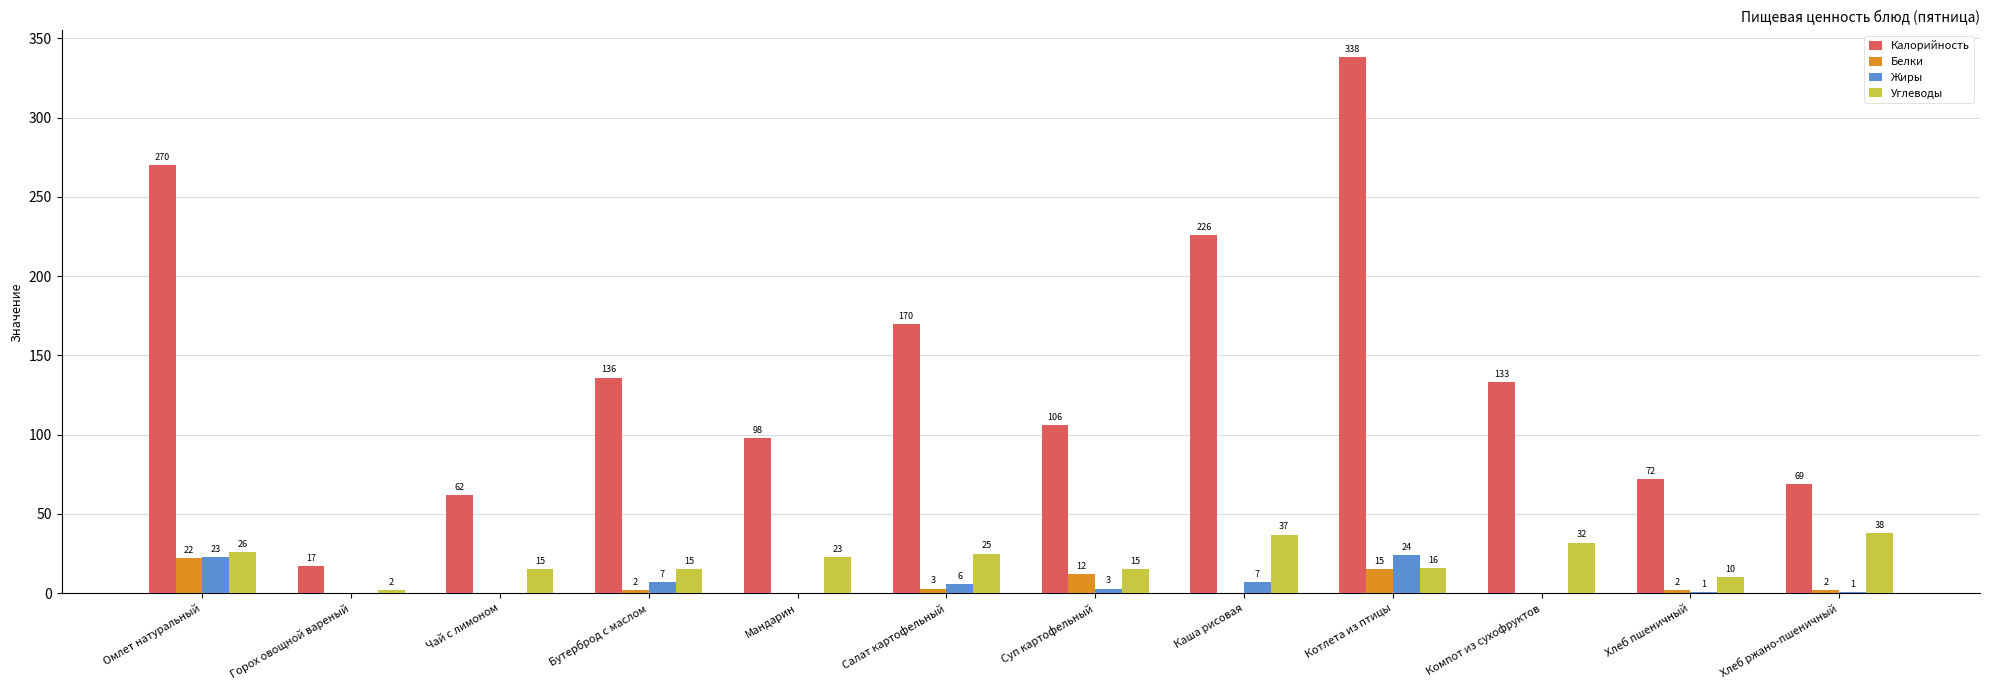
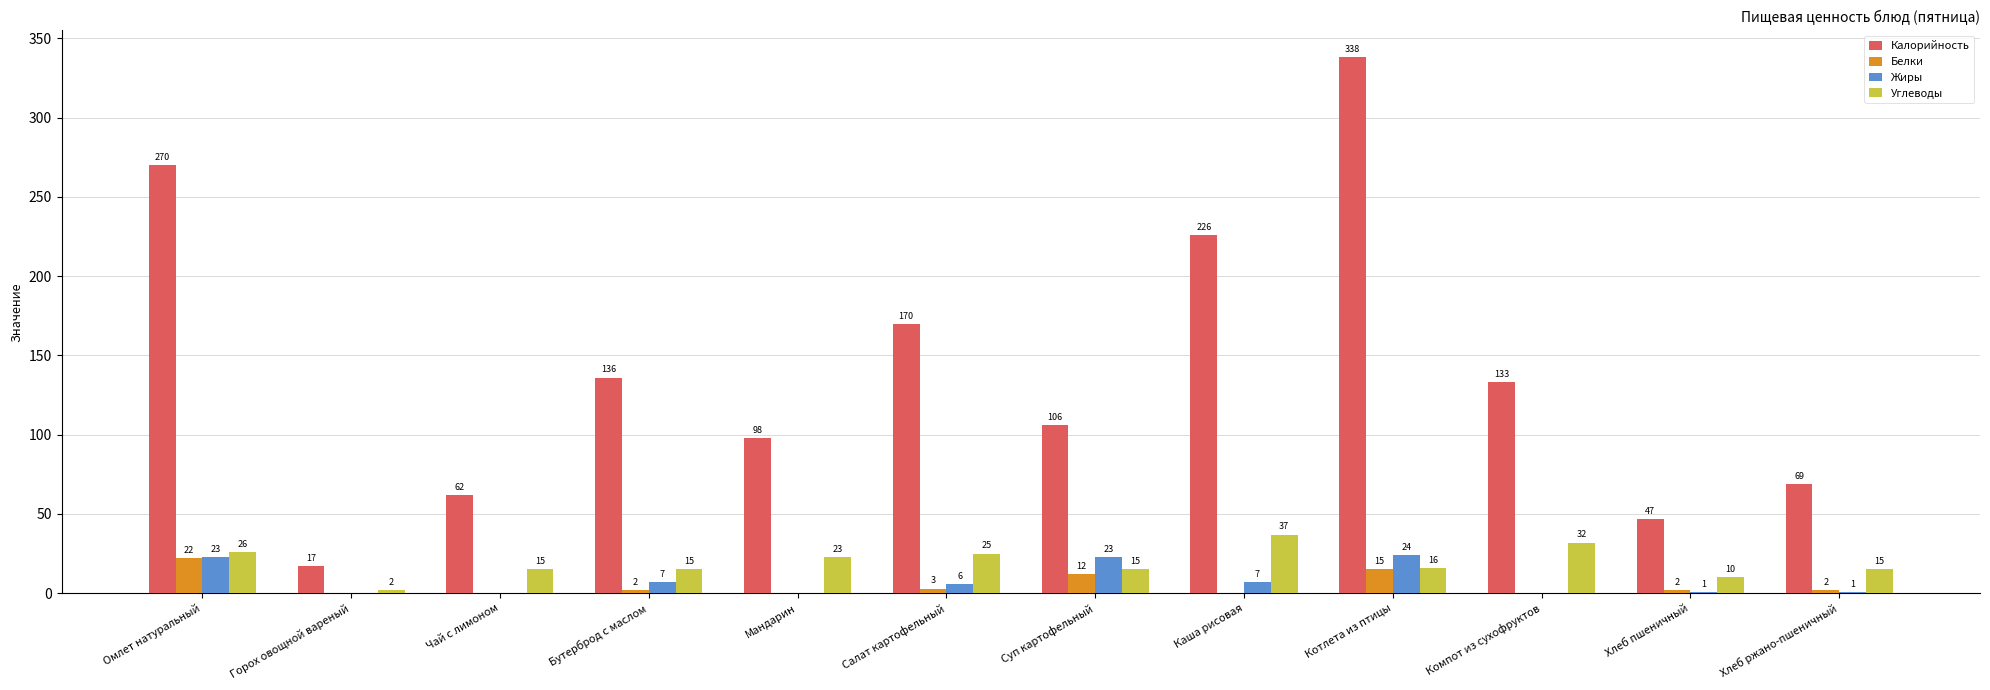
  {
    "Калорийность": {
      "Омлет натуральный": 270,
      "Горох овощной вареный": 17,
      "Чай с лимоном": 62,
      "Бутерброд с маслом": 136,
      "Мандарин": 98,
      "Салат картофельный": 170,
      "Суп картофельный": 106,
      "Каша рисовая": 226,
      "Котлета из птицы": 338,
      "Компот из сухофруктов": 133,
-     "Хлеб пшеничный": 72,
+     "Хлеб пшеничный": 47,
      "Хлеб ржано-пшеничный": 69
    },
    "Белки": {
      "Омлет натуральный": 22,
      "Бутерброд с маслом": 2,
      "Салат картофельный": 3,
      "Суп картофельный": 12,
      "Котлета из птицы": 15,
      "Хлеб пшеничный": 2,
      "Хлеб ржано-пшеничный": 2
    },
    "Жиры": {
      "Омлет натуральный": 23,
      "Бутерброд с маслом": 7,
      "Салат картофельный": 6,
-     "Суп картофельный": 3,
+     "Суп картофельный": 23,
      "Каша рисовая": 7,
      "Котлета из птицы": 24,
      "Хлеб пшеничный": 1,
      "Хлеб ржано-пшеничный": 1
    },
    "Углеводы": {
      "Омлет натуральный": 26,
      "Горох овощной вареный": 2,
      "Чай с лимоном": 15,
      "Бутерброд с маслом": 15,
      "Мандарин": 23,
      "Салат картофельный": 25,
      "Суп картофельный": 15,
      "Каша рисовая": 37,
      "Котлета из птицы": 16,
      "Компот из сухофруктов": 32,
      "Хлеб пшеничный": 10,
-     "Хлеб ржано-пшеничный": 38
+     "Хлеб ржано-пшеничный": 15
    }
  }
